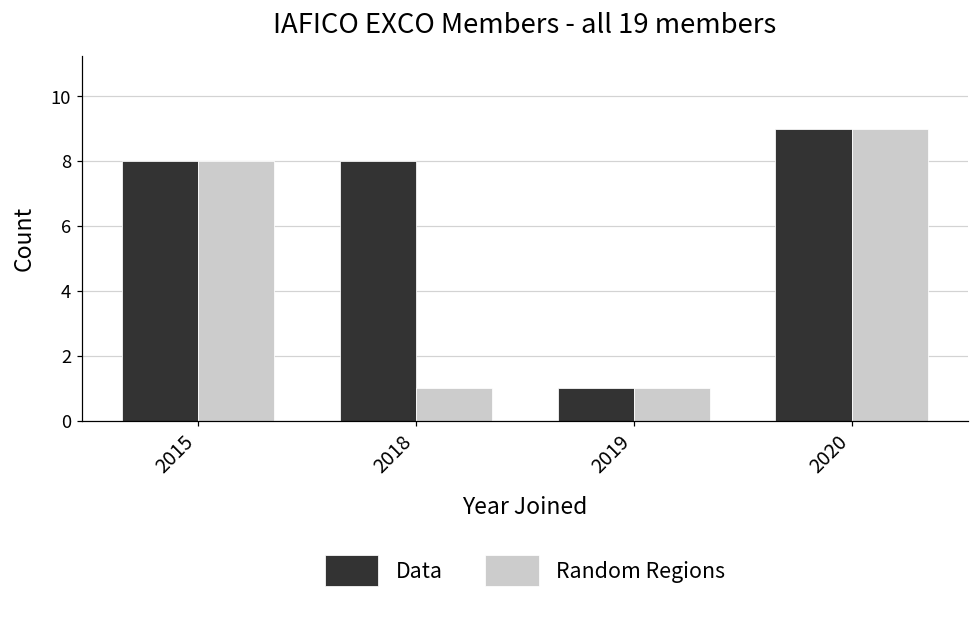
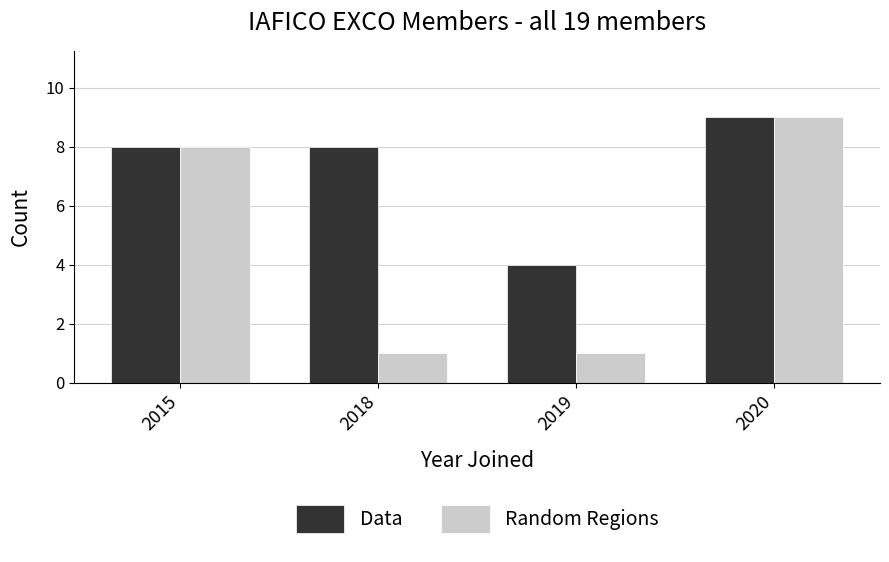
  {
    "Data": {
      "2015": 8,
      "2018": 8,
-     "2019": 1,
+     "2019": 4,
      "2020": 9
    },
    "Random Regions": {
      "2015": 8,
      "2018": 1,
      "2019": 1,
      "2020": 9
    }
  }
